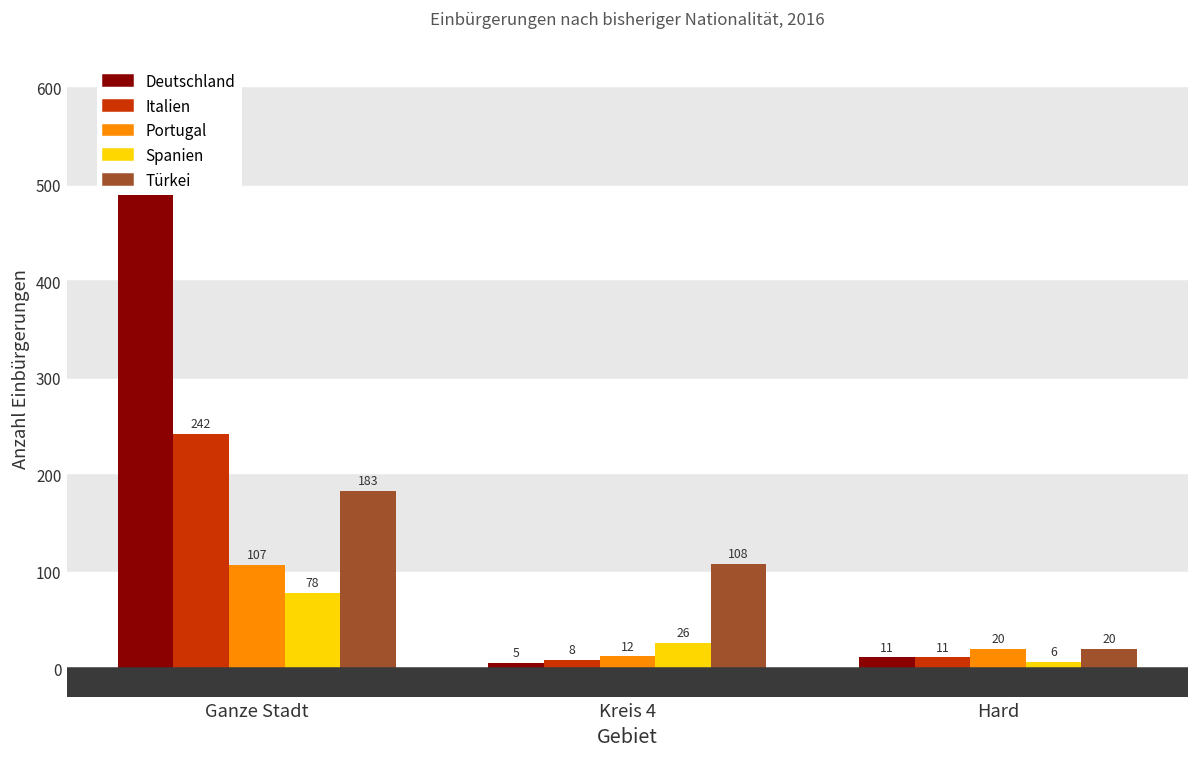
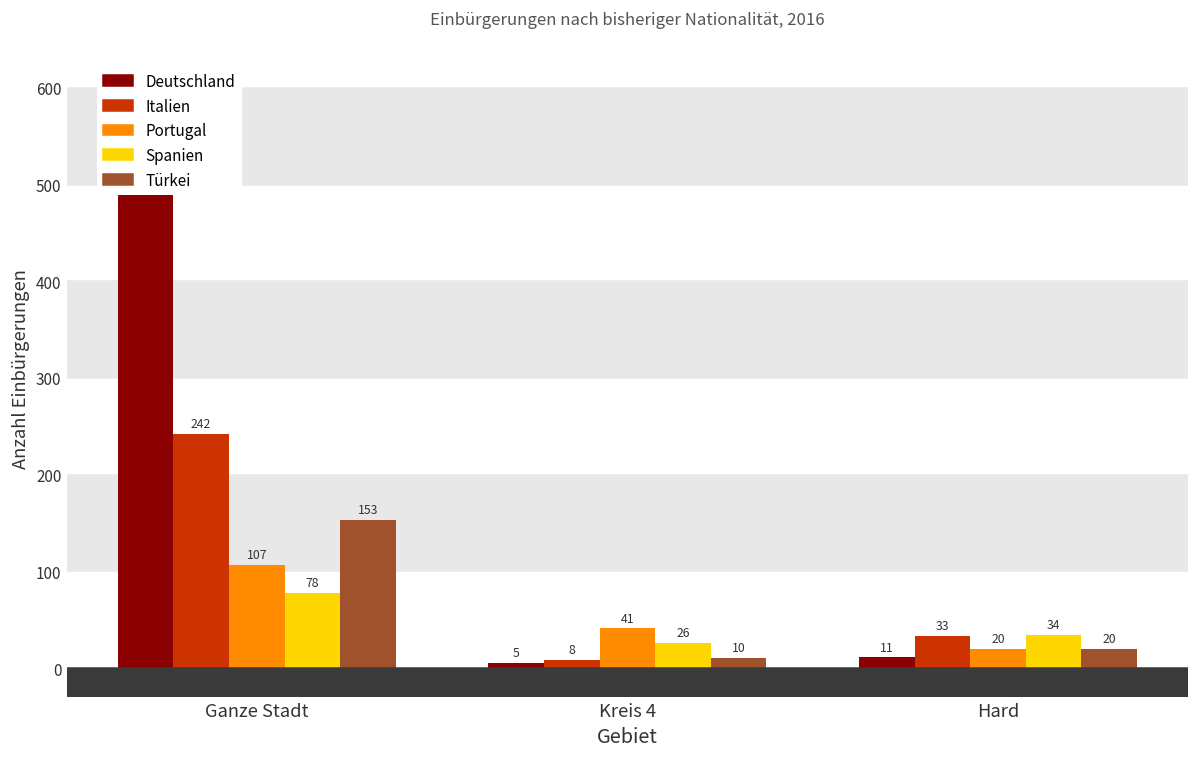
  {
    "Deutschland": {
      "Kreis 4": 5,
      "Hard": 11
    },
    "Italien": {
      "Ganze Stadt": 242,
      "Kreis 4": 8,
-     "Hard": 11
+     "Hard": 33
    },
    "Portugal": {
      "Ganze Stadt": 107,
-     "Kreis 4": 12,
+     "Kreis 4": 41,
      "Hard": 20
    },
    "Spanien": {
      "Ganze Stadt": 78,
      "Kreis 4": 26,
-     "Hard": 6
+     "Hard": 34
    },
    "Türkei": {
-     "Ganze Stadt": 183,
-     "Kreis 4": 108,
+     "Ganze Stadt": 153,
+     "Kreis 4": 10,
      "Hard": 20
    }
  }
